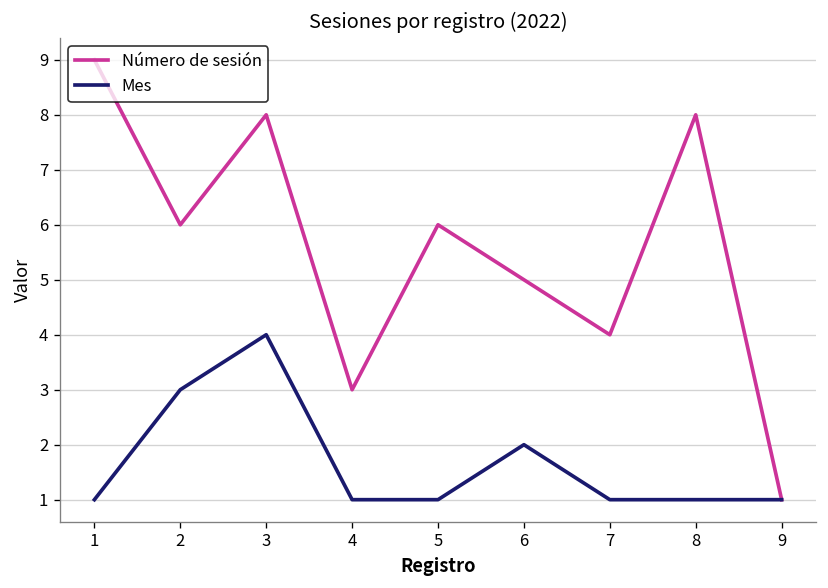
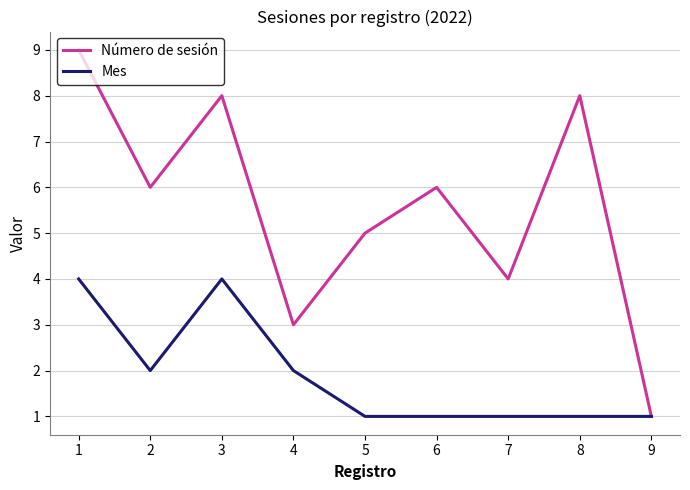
  {
    "Número de sesión": {
      "2": 6,
      "3": 8,
      "4": 3,
-     "5": 6,
-     "6": 5,
+     "5": 5,
+     "6": 6,
      "7": 4,
      "8": 8
    },
    "Mes": {
-     "1": 1,
-     "2": 3,
+     "1": 4,
+     "2": 2,
      "3": 4,
-     "4": 1,
+     "4": 2,
      "5": 1,
-     "6": 2,
+     "6": 1,
      "7": 1,
      "8": 1
    }
  }
